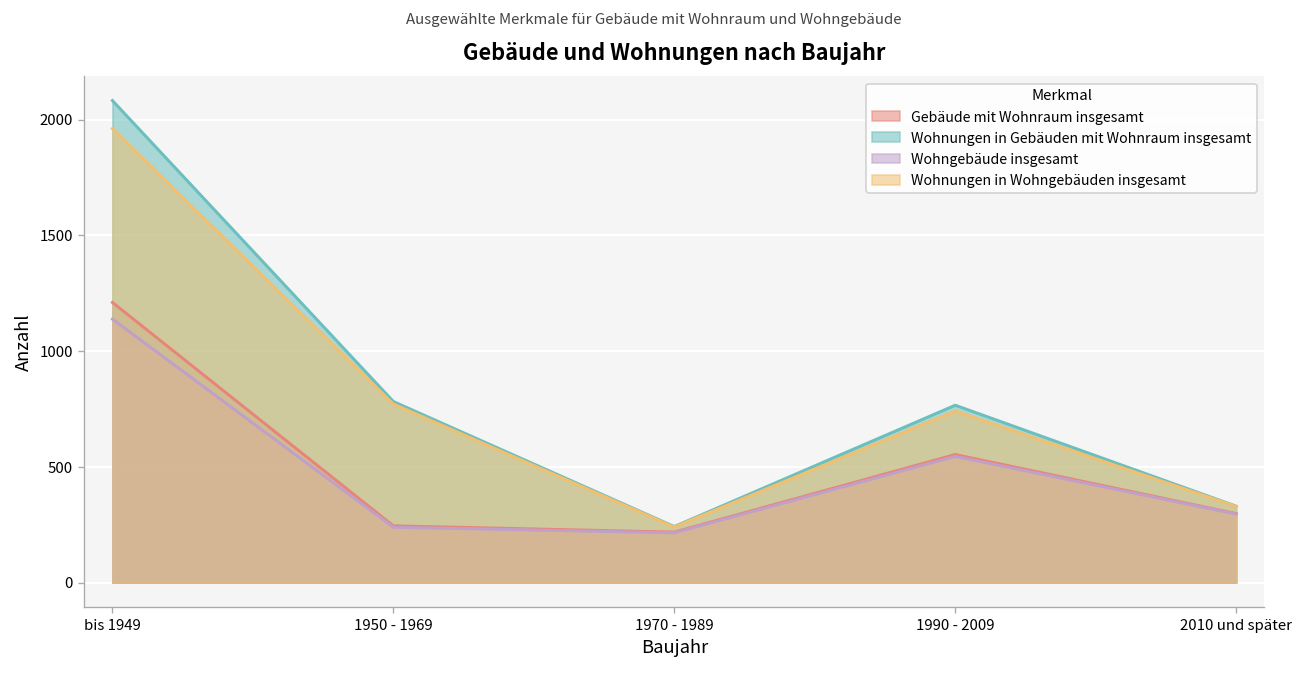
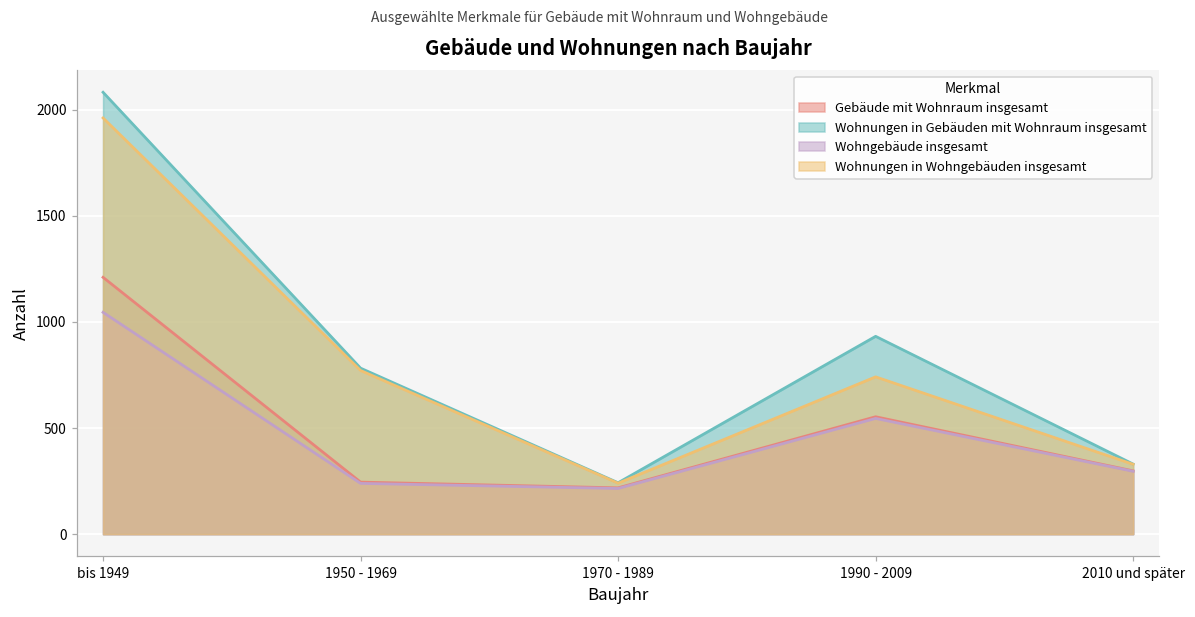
  {
    "Wohnungen in Gebäuden mit Wohnraum insgesamt": {
      "bis 1949": 2080,
-     "1990 - 2009": 770
+     "1990 - 2009": 930
    },
    "Wohngebäude insgesamt": {
-     "bis 1949": 1140
+     "bis 1949": 1050
    }
  }
